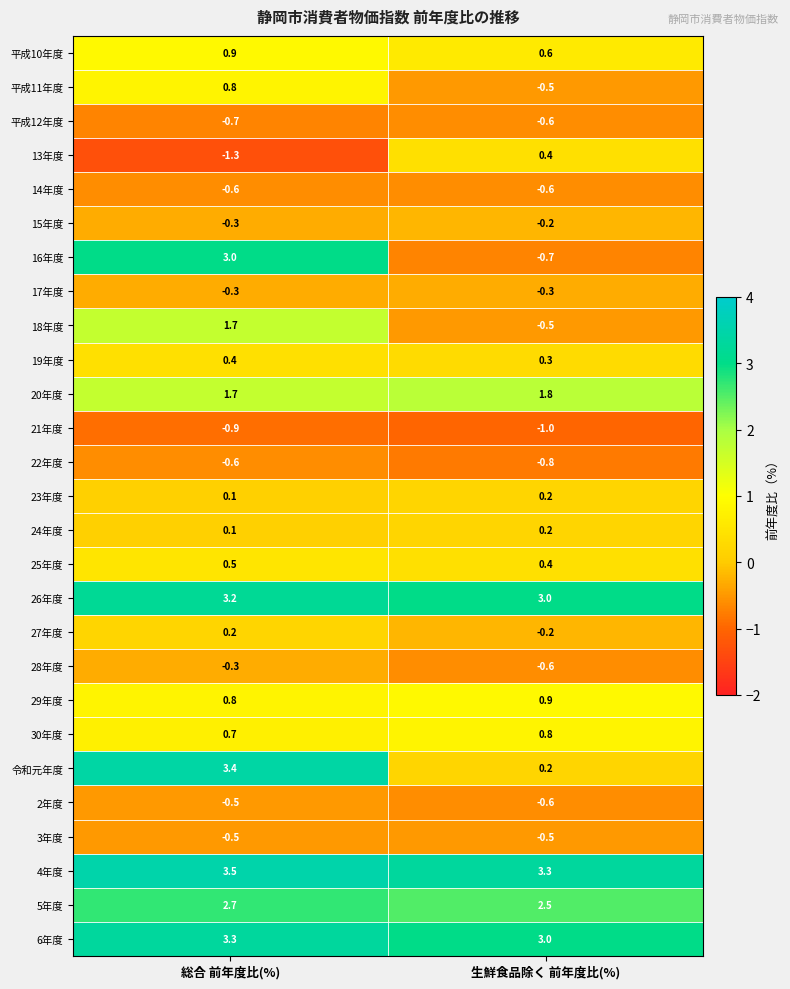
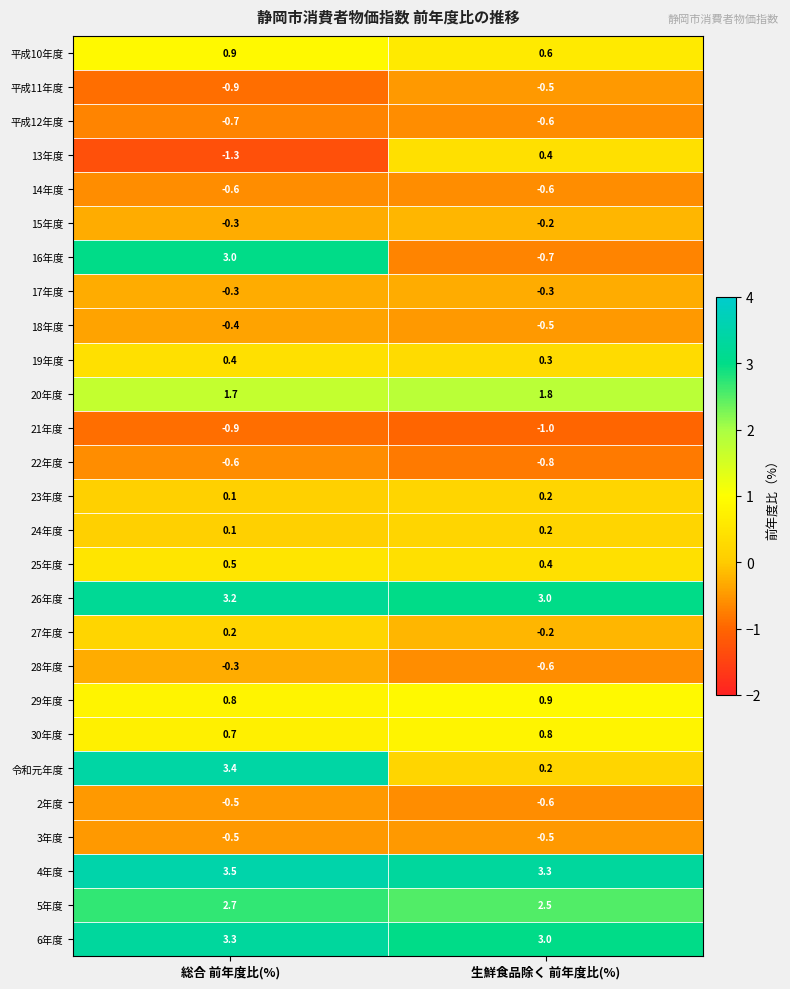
  {
    "平成10年度": {
      "総合 前年度比(%)": 0.9,
      "生鮮食品除く 前年度比(%)": 0.6
    },
    "平成11年度": {
-     "総合 前年度比(%)": 0.8,
+     "総合 前年度比(%)": -0.9,
      "生鮮食品除く 前年度比(%)": -0.5
    },
    "平成12年度": {
      "総合 前年度比(%)": -0.7,
      "生鮮食品除く 前年度比(%)": -0.6
    },
    "13年度": {
      "総合 前年度比(%)": -1.3,
      "生鮮食品除く 前年度比(%)": 0.4
    },
    "14年度": {
      "総合 前年度比(%)": -0.6,
      "生鮮食品除く 前年度比(%)": -0.6
    },
    "15年度": {
      "総合 前年度比(%)": -0.3,
      "生鮮食品除く 前年度比(%)": -0.2
    },
    "16年度": {
      "総合 前年度比(%)": 3.0,
      "生鮮食品除く 前年度比(%)": -0.7
    },
    "17年度": {
      "総合 前年度比(%)": -0.3,
      "生鮮食品除く 前年度比(%)": -0.3
    },
    "18年度": {
-     "総合 前年度比(%)": 1.7,
+     "総合 前年度比(%)": -0.4,
      "生鮮食品除く 前年度比(%)": -0.5
    },
    "19年度": {
      "総合 前年度比(%)": 0.4,
      "生鮮食品除く 前年度比(%)": 0.3
    },
    "20年度": {
      "総合 前年度比(%)": 1.7,
      "生鮮食品除く 前年度比(%)": 1.8
    },
    "21年度": {
      "総合 前年度比(%)": -0.9,
      "生鮮食品除く 前年度比(%)": -1.0
    },
    "22年度": {
      "総合 前年度比(%)": -0.6,
      "生鮮食品除く 前年度比(%)": -0.8
    },
    "23年度": {
      "総合 前年度比(%)": 0.1,
      "生鮮食品除く 前年度比(%)": 0.2
    },
    "24年度": {
      "総合 前年度比(%)": 0.1,
      "生鮮食品除く 前年度比(%)": 0.2
    },
    "25年度": {
      "総合 前年度比(%)": 0.5,
      "生鮮食品除く 前年度比(%)": 0.4
    },
    "26年度": {
      "総合 前年度比(%)": 3.2,
      "生鮮食品除く 前年度比(%)": 3.0
    },
    "27年度": {
      "総合 前年度比(%)": 0.2,
      "生鮮食品除く 前年度比(%)": -0.2
    },
    "28年度": {
      "総合 前年度比(%)": -0.3,
      "生鮮食品除く 前年度比(%)": -0.6
    },
    "29年度": {
      "総合 前年度比(%)": 0.8,
      "生鮮食品除く 前年度比(%)": 0.9
    },
    "30年度": {
      "総合 前年度比(%)": 0.7,
      "生鮮食品除く 前年度比(%)": 0.8
    },
    "令和元年度": {
      "総合 前年度比(%)": 3.4,
      "生鮮食品除く 前年度比(%)": 0.2
    },
    "2年度": {
      "総合 前年度比(%)": -0.5,
      "生鮮食品除く 前年度比(%)": -0.6
    },
    "3年度": {
      "総合 前年度比(%)": -0.5,
      "生鮮食品除く 前年度比(%)": -0.5
    },
    "4年度": {
      "総合 前年度比(%)": 3.5,
      "生鮮食品除く 前年度比(%)": 3.3
    },
    "5年度": {
      "総合 前年度比(%)": 2.7,
      "生鮮食品除く 前年度比(%)": 2.5
    },
    "6年度": {
      "総合 前年度比(%)": 3.3,
      "生鮮食品除く 前年度比(%)": 3.0
    }
  }
